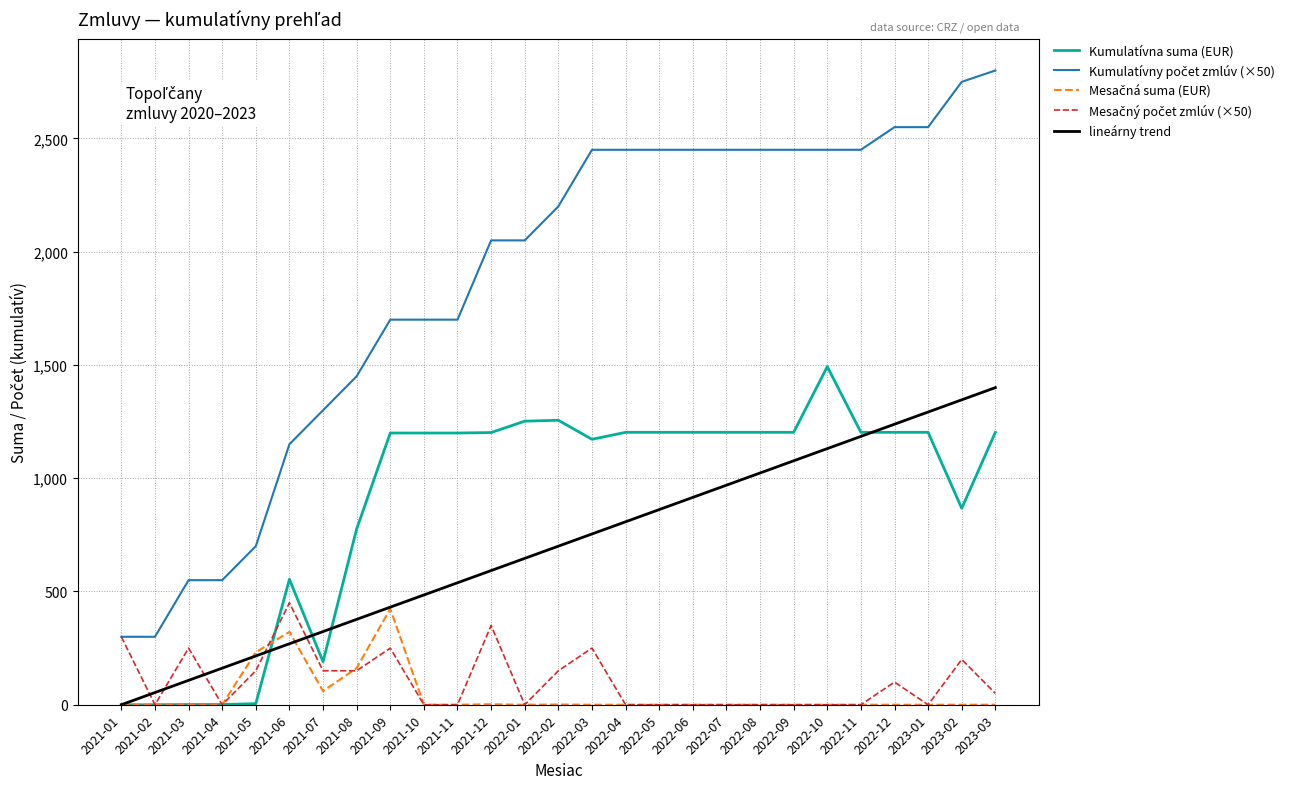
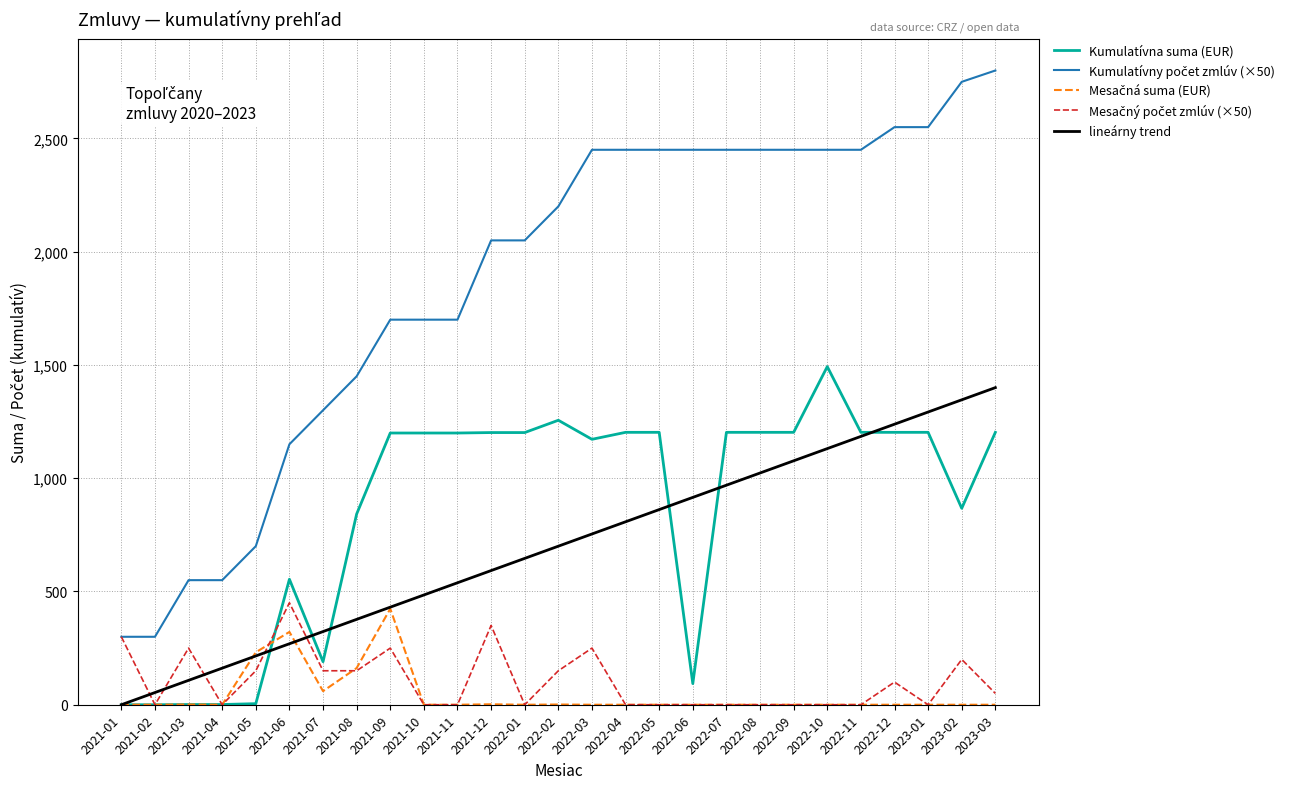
  {
    "Kumulatívna suma (EUR)": {
      "2021-05": "0",
      "2021-06": "550",
      "2021-07": "190",
-     "2021-08": "780",
+     "2021-08": "840",
      "2021-09": "1,200",
      "2021-10": "1,200",
      "2021-11": "1,200",
      "2021-12": "1,200",
-     "2022-01": "1,250",
+     "2022-01": "1,200",
      "2022-02": "1,260",
      "2022-03": "1,170",
      "2022-04": "1,200",
      "2022-05": "1,200",
-     "2022-06": "1,200",
+     "2022-06": "90",
      "2022-07": "1,200",
      "2022-08": "1,200",
      "2022-09": "1,200",
      "2022-10": "1,490",
      "2022-11": "1,200",
      "2022-12": "1,200",
      "2023-01": "1,200",
      "2023-02": "870",
      "2023-03": "1,200"
    },
    "Kumulatívny počet zmlúv (×50)": {
      "2021-02": "300",
      "2021-03": "550",
      "2021-04": "550",
      "2021-05": "700",
      "2021-06": "1,150",
      "2021-07": "1,300",
      "2021-08": "1,450",
      "2021-09": "1,700",
      "2021-10": "1,700",
      "2021-11": "1,700",
      "2021-12": "2,050",
      "2022-01": "2,050",
      "2022-02": "2,200",
      "2022-03": "2,450",
      "2022-04": "2,450",
      "2022-05": "2,450",
      "2022-06": "2,450",
      "2022-07": "2,450",
      "2022-08": "2,450",
      "2022-09": "2,450",
      "2022-10": "2,450",
      "2022-11": "2,450",
      "2022-12": "2,550",
      "2023-01": "2,550",
      "2023-02": "2,750",
      "2023-03": "2,800"
    },
    "Mesačná suma (EUR)": {
      "2021-05": "230",
      "2021-06": "320",
      "2021-07": "60",
      "2021-08": "160",
      "2021-12": "0",
      "2022-02": "0",
      "2022-03": "0",
      "2022-12": "0",
      "2023-02": "0",
      "2023-03": "0"
    },
    "Mesačný počet zmlúv (×50)": {
      "2021-03": "250",
      "2021-05": "150",
      "2021-06": "450",
      "2021-07": "150",
      "2021-08": "150",
      "2021-09": "250",
      "2021-12": "350",
      "2022-02": "150",
      "2022-03": "250",
      "2022-12": "100",
      "2023-02": "200",
      "2023-03": "50"
    },
    "lineárny trend": {
      "2021-02": "50",
      "2021-03": "110",
      "2021-04": "160",
      "2021-05": "220",
      "2021-06": "270",
      "2021-07": "320",
      "2021-08": "380",
      "2021-10": "480",
      "2021-11": "540",
      "2021-12": "590",
      "2022-01": "650",
      "2022-02": "700",
      "2022-03": "750",
      "2022-04": "810",
      "2022-05": "860",
      "2022-06": "920",
      "2022-07": "970",
      "2022-08": "1,020",
      "2022-09": "1,080",
      "2022-10": "1,130",
      "2022-11": "1,180",
      "2022-12": "1,240",
      "2023-01": "1,290",
      "2023-02": "1,350",
      "2023-03": "1,400"
    }
  }
